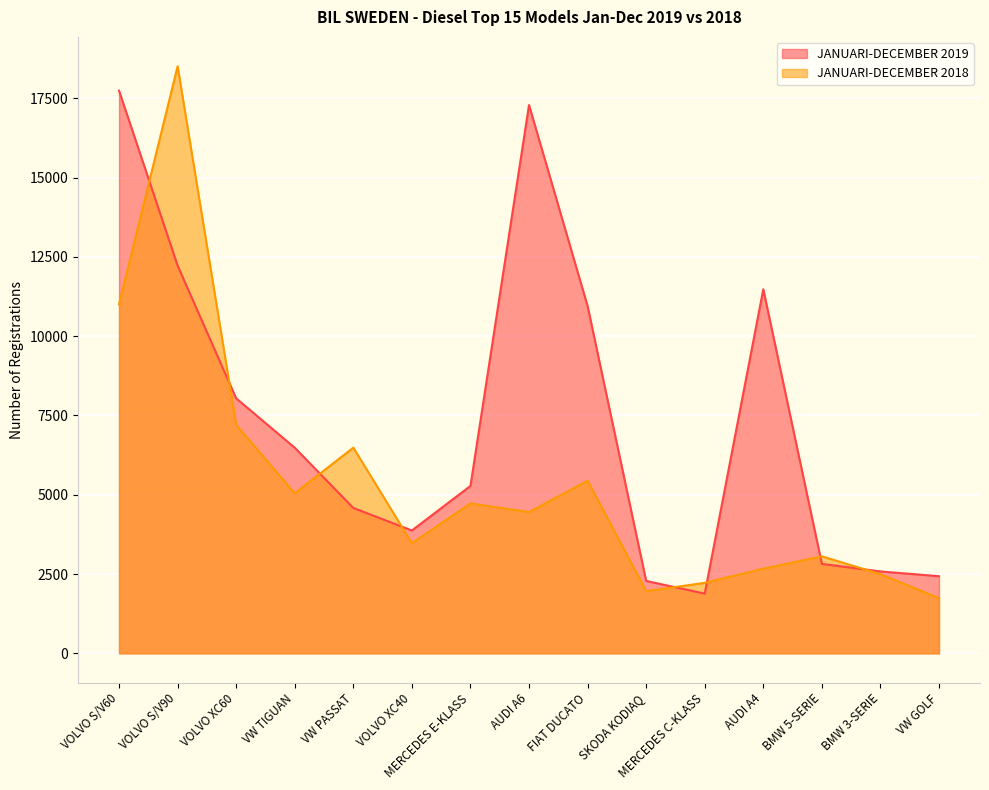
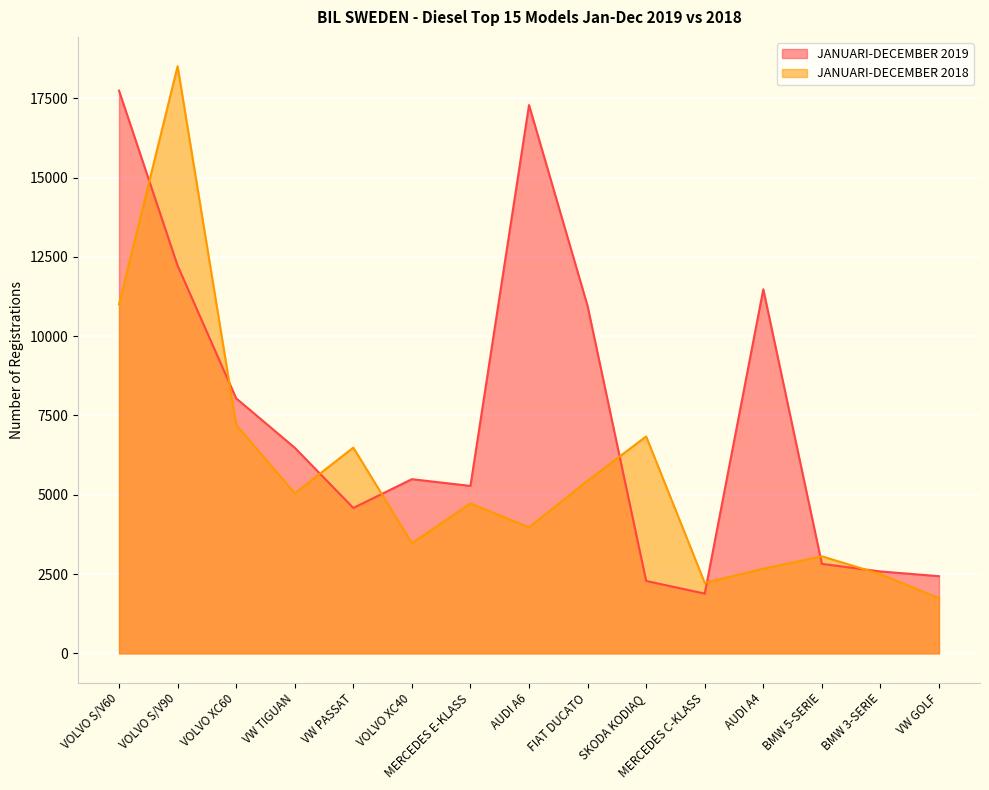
  {
    "JANUARI-DECEMBER 2019": {
      "VOLVO S/V60": 17700,
      "VOLVO S/V90": 12200,
      "VOLVO XC60": 8000,
      "VW TIGUAN": 6500,
      "VW PASSAT": 4600,
-     "VOLVO XC40": 3900,
+     "VOLVO XC40": 5500,
      "MERCEDES E-KLASS": 5300,
      "AUDI A6": 17300,
      "FIAT DUCATO": 10900,
      "SKODA KODIAQ": 2300,
      "MERCEDES C-KLASS": 1900,
      "AUDI A4": 11500,
      "BMW 5-SERIE": 2800,
      "BMW 3-SERIE": 2600,
      "VW GOLF": 2400
    },
    "JANUARI-DECEMBER 2018": {
      "VOLVO S/V60": 11000,
      "VOLVO S/V90": 18500,
      "VOLVO XC60": 7200,
      "VW TIGUAN": 5000,
      "VW PASSAT": 6500,
      "VOLVO XC40": 3500,
      "MERCEDES E-KLASS": 4700,
-     "AUDI A6": 4500,
+     "AUDI A6": 4000,
      "FIAT DUCATO": 5400,
-     "SKODA KODIAQ": 2000,
+     "SKODA KODIAQ": 6800,
      "MERCEDES C-KLASS": 2200,
      "AUDI A4": 2700,
      "BMW 5-SERIE": 3100,
      "BMW 3-SERIE": 2500,
      "VW GOLF": 1700
    }
  }
